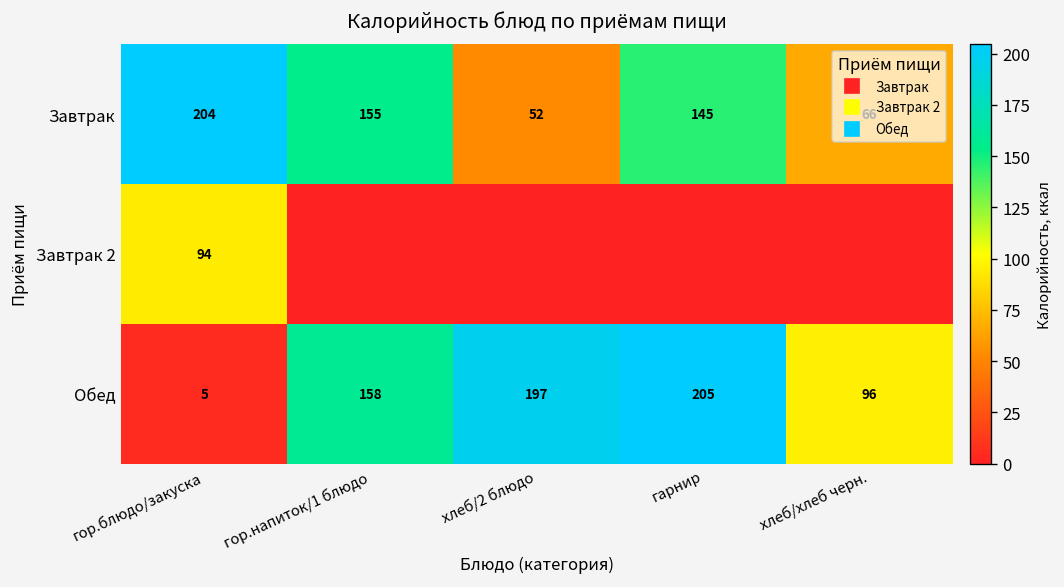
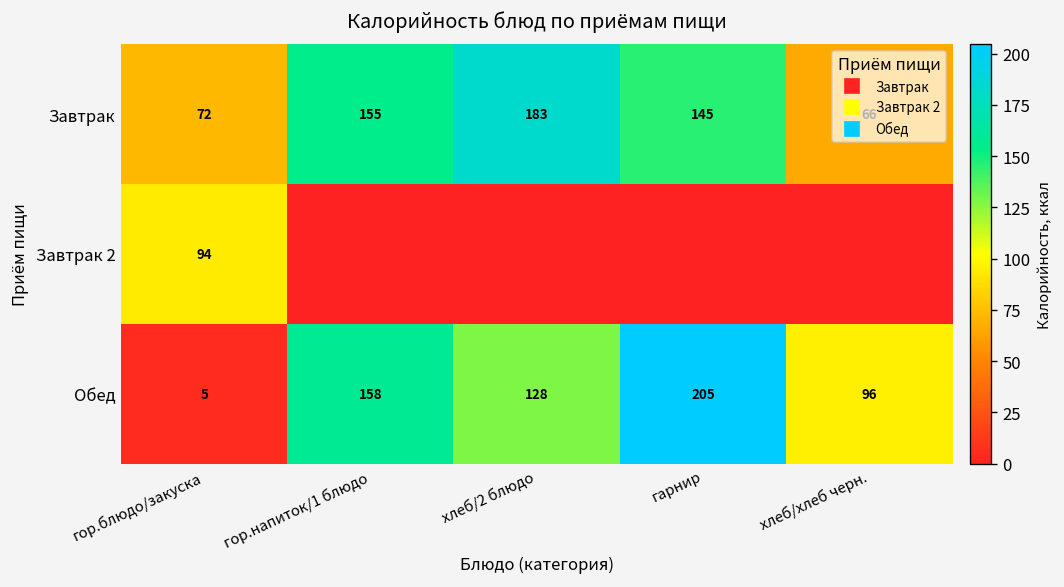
  {
    "Завтрак": {
-     "гор.блюдо/закуска": 204,
+     "гор.блюдо/закуска": 72,
      "гор.напиток/1 блюдо": 155,
-     "хлеб/2 блюдо": 52,
+     "хлеб/2 блюдо": 183,
      "гарнир": 145
    },
    "Завтрак 2": {
      "гор.блюдо/закуска": 94
    },
    "Обед": {
      "гор.блюдо/закуска": 5,
      "гор.напиток/1 блюдо": 158,
-     "хлеб/2 блюдо": 197,
+     "хлеб/2 блюдо": 128,
      "гарнир": 205,
      "хлеб/хлеб черн.": 96
    }
  }
